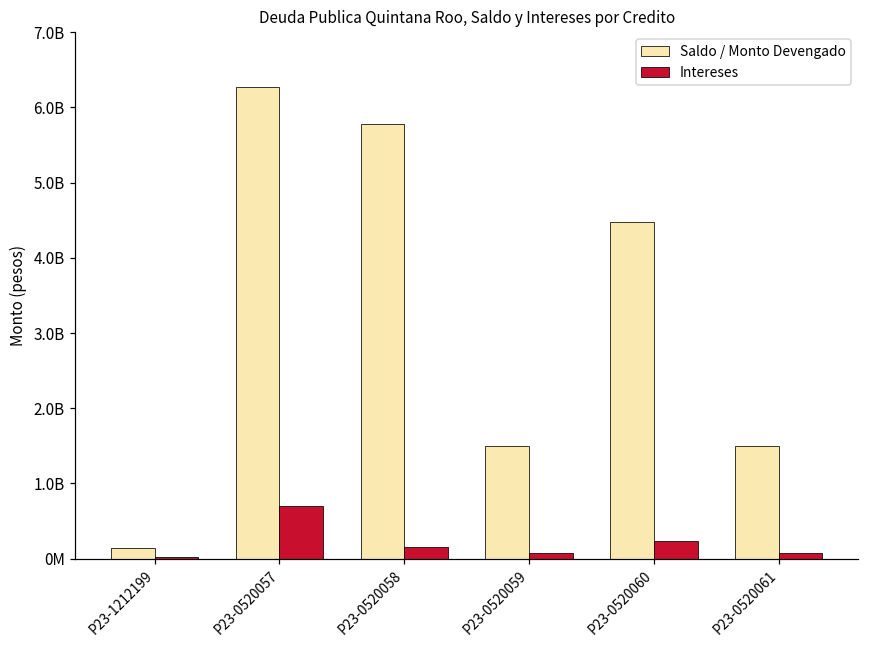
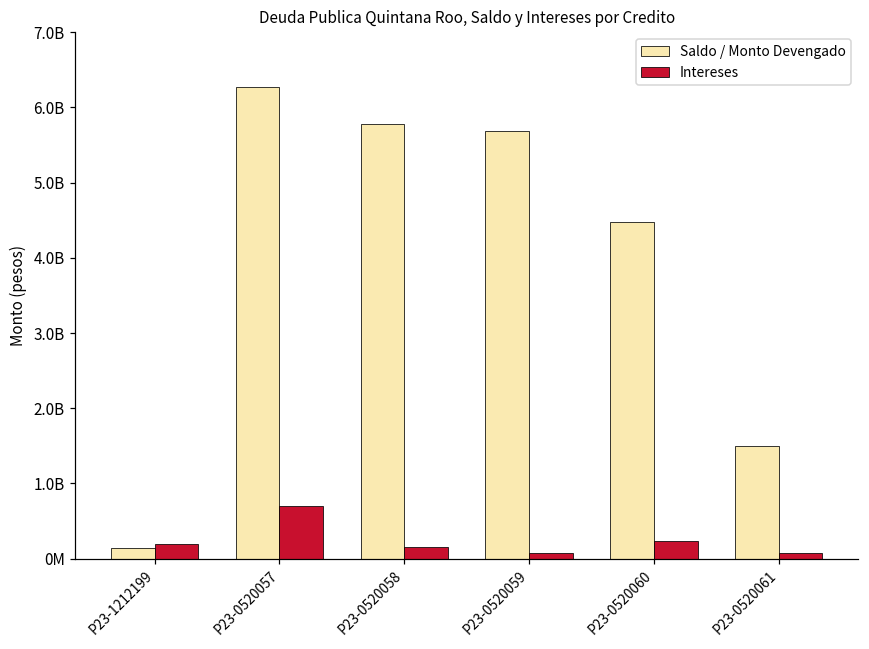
  {
    "Saldo / Monto Devengado": {
      "P23-1212199": 100000000,
      "P23-0520057": 6300000000,
      "P23-0520058": 5800000000,
-     "P23-0520059": 1500000000,
+     "P23-0520059": 5700000000,
      "P23-0520060": 4500000000,
      "P23-0520061": 1500000000
    },
    "Intereses": {
-     "P23-1212199": 0,
+     "P23-1212199": 200000000,
      "P23-0520057": 700000000,
      "P23-0520058": 200000000,
      "P23-0520059": 100000000,
      "P23-0520060": 200000000,
      "P23-0520061": 100000000
    }
  }
